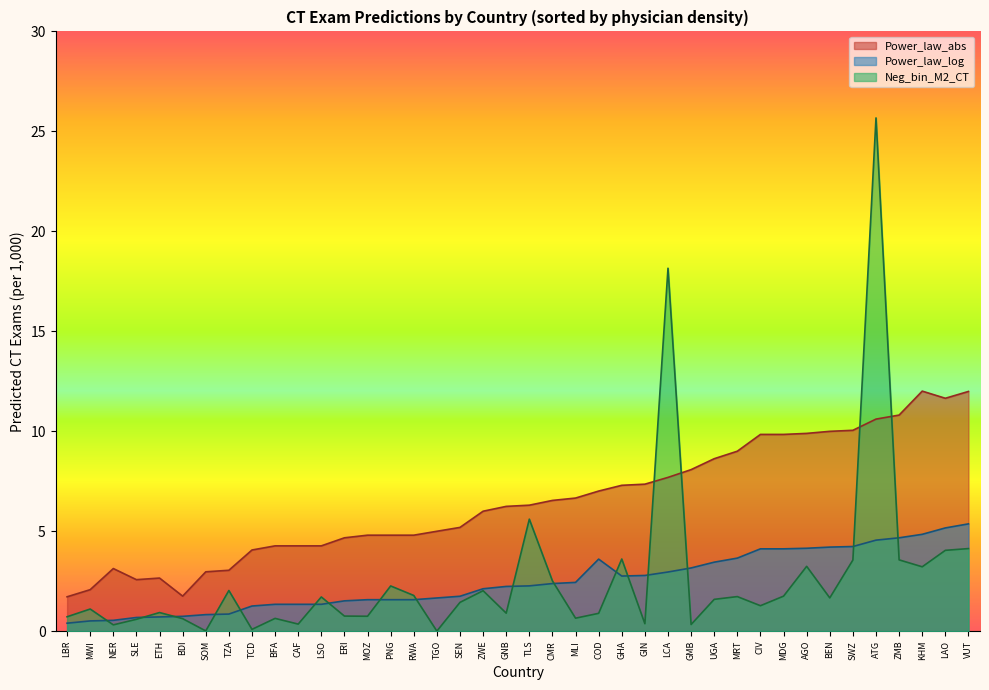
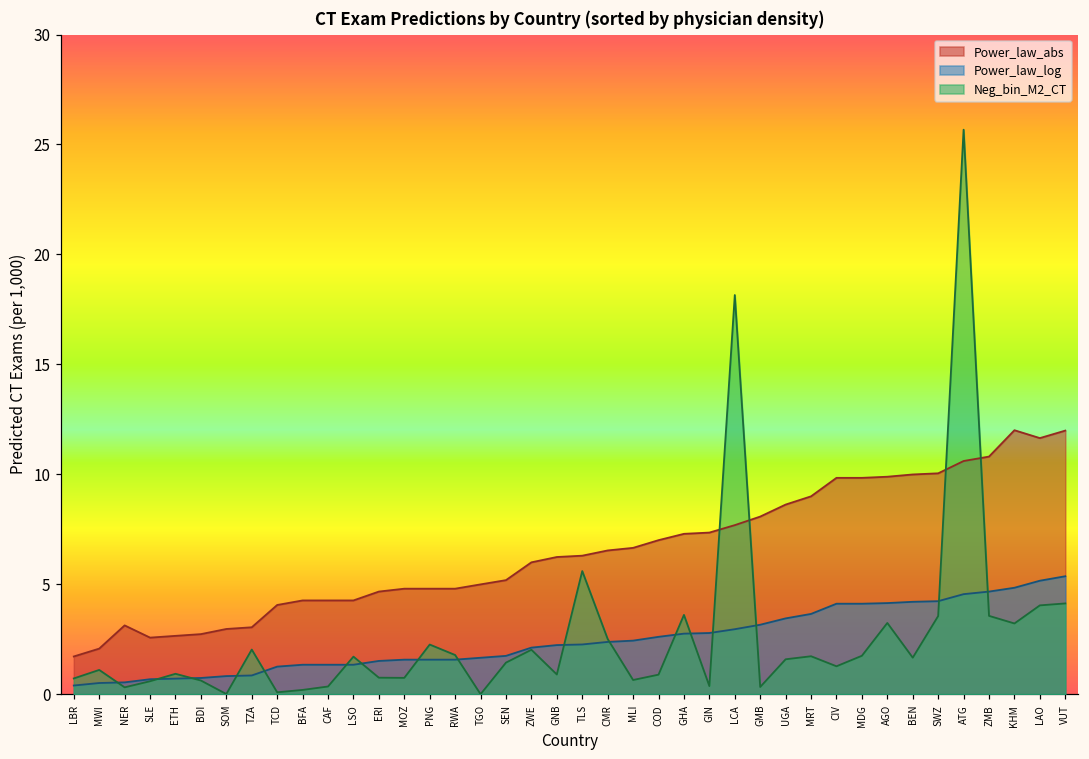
  {
    "Power_law_abs": {
      "LBR": 1.7,
      "MWI": 2.1,
      "NER": 3.1,
      "SLE": 2.6,
      "ETH": 2.7,
-     "BDI": 1.7,
+     "BDI": 2.7,
      "SOM": 3.0,
      "TZA": 3.0,
      "TCD": 4.1,
      "BFA": 4.3,
      "CAF": 4.3,
      "LSO": 4.3,
      "ERI": 4.7,
      "MOZ": 4.8,
      "PNG": 4.8,
      "RWA": 4.8,
      "TGO": 5.0,
      "SEN": 5.2,
      "ZWE": 6.0,
      "GNB": 6.2,
      "TLS": 6.3,
      "CMR": 6.5,
      "MLI": 6.7,
      "COD": 7.0,
      "GHA": 7.3,
      "GIN": 7.4,
      "LCA": 7.7,
      "GMB": 8.1,
      "UGA": 8.6,
      "MRT": 9.0,
      "CIV": 9.8,
      "MDG": 9.8,
      "AGO": 9.9,
      "BEN": 10.0,
      "SWZ": 10.0,
      "ATG": 10.6,
      "ZMB": 10.8,
      "KHM": 12.0,
      "LAO": 11.6,
      "VUT": 12.0
    },
    "Power_law_log": {
      "LBR": 0.4,
      "MWI": 0.5,
      "NER": 0.5,
      "ETH": 0.7,
      "SOM": 0.8,
      "TZA": 0.9,
      "TCD": 1.3,
      "BFA": 1.3,
      "CAF": 1.3,
      "LSO": 1.3,
      "ERI": 1.5,
      "MOZ": 1.6,
      "PNG": 1.6,
      "RWA": 1.6,
      "TGO": 1.7,
      "SEN": 1.7,
      "GNB": 2.2,
      "TLS": 2.3,
      "CMR": 2.4,
      "MLI": 2.4,
-     "COD": 3.6,
+     "COD": 2.6,
      "GHA": 2.8,
      "GIN": 2.8,
      "LCA": 3.0,
      "GMB": 3.2,
      "UGA": 3.4,
      "MRT": 3.7,
      "CIV": 4.1,
      "MDG": 4.1,
      "AGO": 4.1,
      "BEN": 4.2,
      "SWZ": 4.2,
      "ATG": 4.6,
      "ZMB": 4.7,
      "KHM": 4.8,
      "LAO": 5.2,
      "VUT": 5.4
    },
    "Neg_bin_M2_CT": {
      "LBR": 0.7,
      "MWI": 1.1,
      "NER": 0.3,
      "ETH": 0.9,
      "SOM": 0.0,
      "TZA": 2.0,
      "TCD": 0.1,
-     "BFA": 0.6,
+     "BFA": 0.2,
      "CAF": 0.4,
      "LSO": 1.7,
      "ERI": 0.8,
      "MOZ": 0.7,
      "PNG": 2.3,
      "RWA": 1.8,
      "TGO": 0.0,
      "SEN": 1.4,
      "GNB": 0.9,
      "TLS": 5.6,
      "CMR": 2.5,
      "MLI": 0.6,
      "COD": 0.9,
      "GHA": 3.6,
      "GIN": 0.4,
      "LCA": 18.2,
      "GMB": 0.3,
      "UGA": 1.6,
      "MRT": 1.7,
      "CIV": 1.3,
      "MDG": 1.7,
      "AGO": 3.2,
      "BEN": 1.7,
      "SWZ": 3.6,
      "ATG": 25.7,
      "ZMB": 3.6,
      "KHM": 3.2,
      "LAO": 4.0,
      "VUT": 4.1
    }
  }
